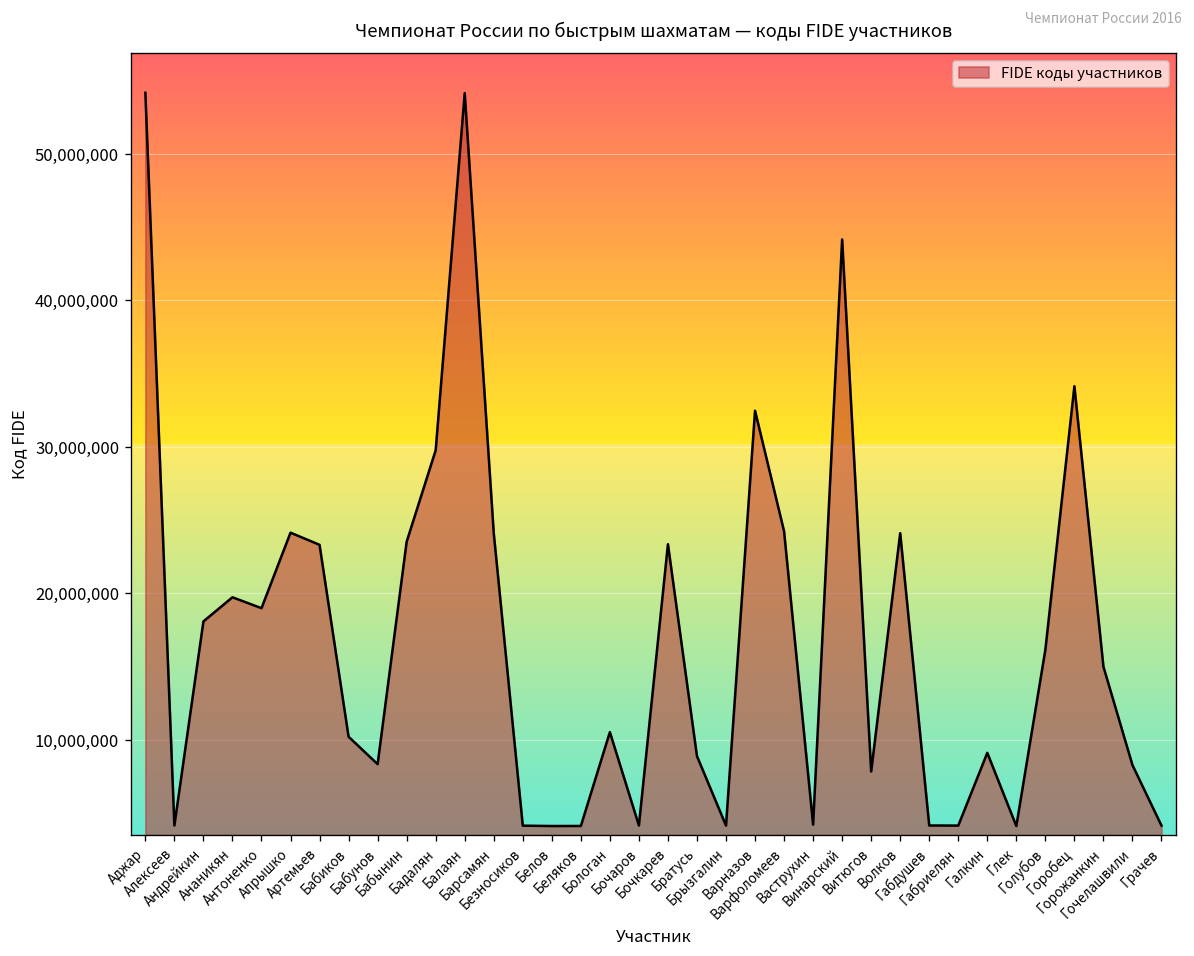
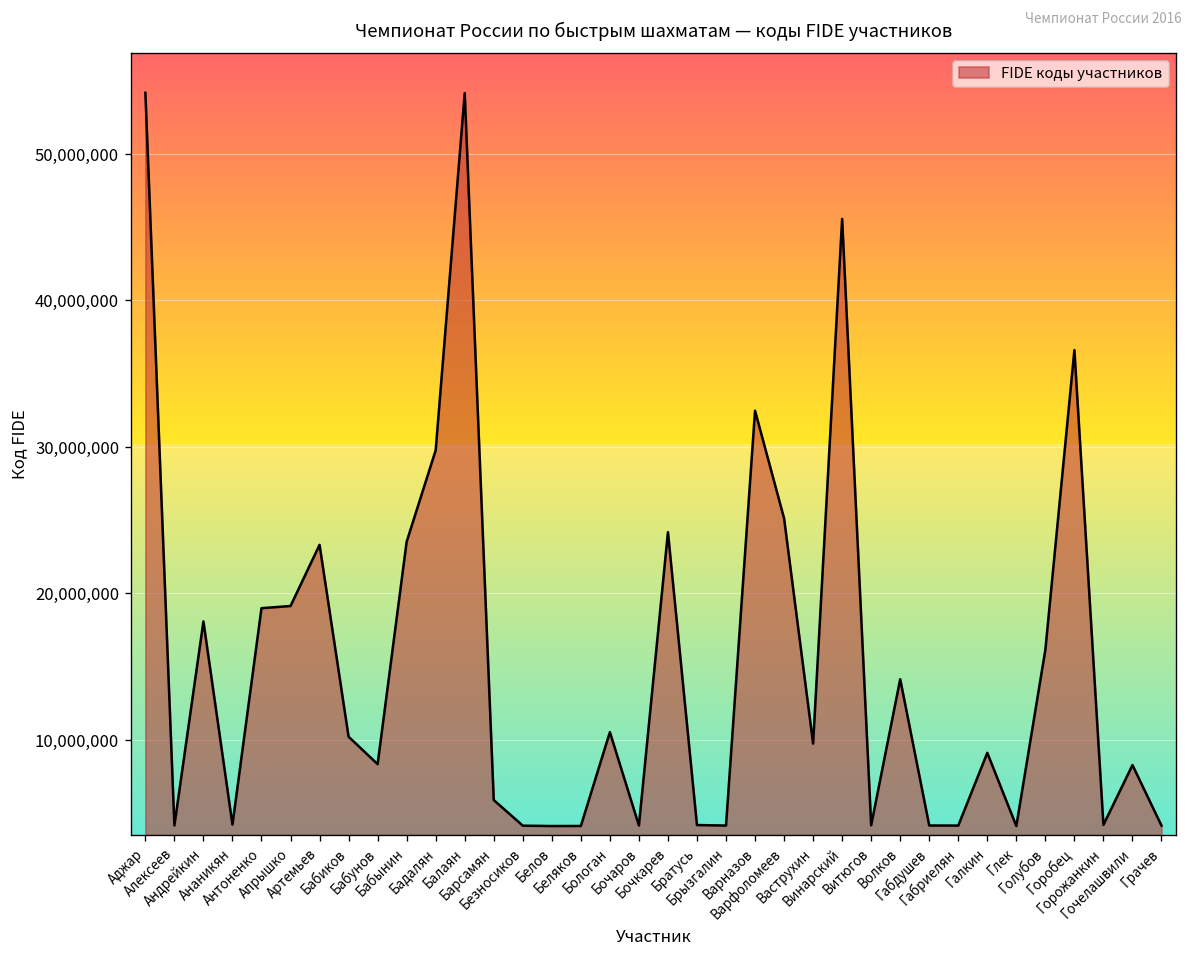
  {
    "Аджар": "54,200,000",
    "Алексеев": "4,100,000",
    "Андрейкин": "18,100,000",
-   "Ананикян": "19,700,000",
+   "Ананикян": "4,200,000",
    "Антоненко": "19,000,000",
-   "Апрышко": "24,100,000",
+   "Апрышко": "19,100,000",
    "Артемьев": "23,300,000",
    "Бабиков": "10,200,000",
    "Бабунов": "8,300,000",
    "Бабынин": "23,500,000",
    "Бадалян": "29,800,000",
    "Балаян": "54,100,000",
-   "Барсамян": "24,100,000",
+   "Барсамян": "5,900,000",
    "Безносиков": "4,100,000",
    "Белов": "4,100,000",
    "Беляков": "4,100,000",
    "Бологан": "10,500,000",
    "Бочаров": "4,100,000",
-   "Бочкарев": "23,300,000",
-   "Братусь": "8,900,000",
+   "Бочкарев": "24,200,000",
+   "Братусь": "4,200,000",
    "Брызгалин": "4,100,000",
    "Варназов": "32,500,000",
-   "Варфоломеев": "24,200,000",
-   "Ваструхин": "4,200,000",
-   "Винарский": "44,200,000",
-   "Витюгов": "7,800,000",
-   "Волков": "24,100,000",
+   "Варфоломеев": "25,100,000",
+   "Ваструхин": "9,700,000",
+   "Винарский": "45,600,000",
+   "Витюгов": "4,200,000",
+   "Волков": "14,100,000",
    "Габдушев": "4,100,000",
    "Габриелян": "4,100,000",
    "Галкин": "9,100,000",
    "Глек": "4,100,000",
    "Голубов": "16,100,000",
-   "Горобец": "34,100,000",
-   "Горожанкин": "15,000,000",
+   "Горобец": "36,600,000",
+   "Горожанкин": "4,200,000",
    "Гочелашвили": "8,300,000",
    "Грачев": "4,100,000"
  }
